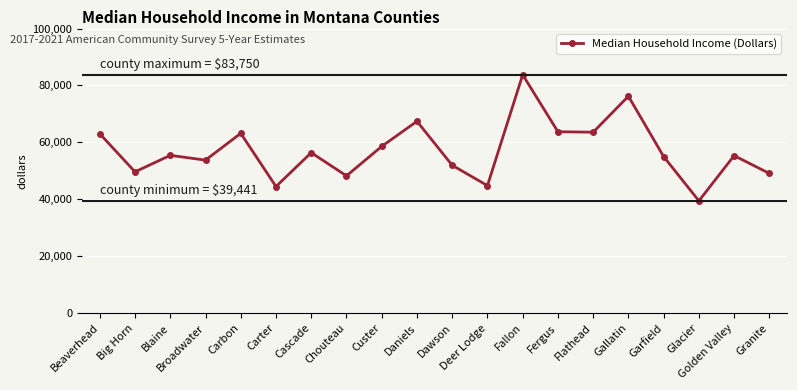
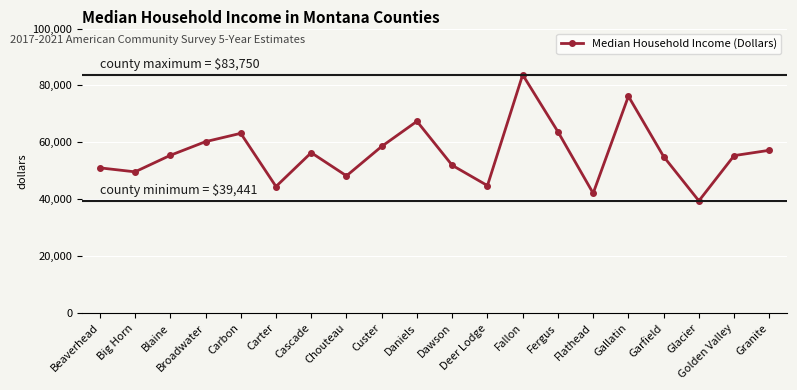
  {
-   "Beaverhead": "63,000",
+   "Beaverhead": "51,000",
    "Blaine": "55,000",
-   "Broadwater": "54,000",
+   "Broadwater": "60,000",
    "Carbon": "63,000",
    "Carter": "44,000",
    "Cascade": "56,000",
    "Chouteau": "48,000",
    "Custer": "59,000",
    "Daniels": "67,000",
    "Dawson": "52,000",
    "Deer Lodge": "45,000",
    "Fallon": "84,000",
    "Fergus": "64,000",
-   "Flathead": "64,000",
+   "Flathead": "42,000",
    "Gallatin": "76,000",
    "Garfield": "55,000",
    "Glacier": "39,000",
    "Golden Valley": "55,000",
-   "Granite": "49,000"
+   "Granite": "57,000"
  }
